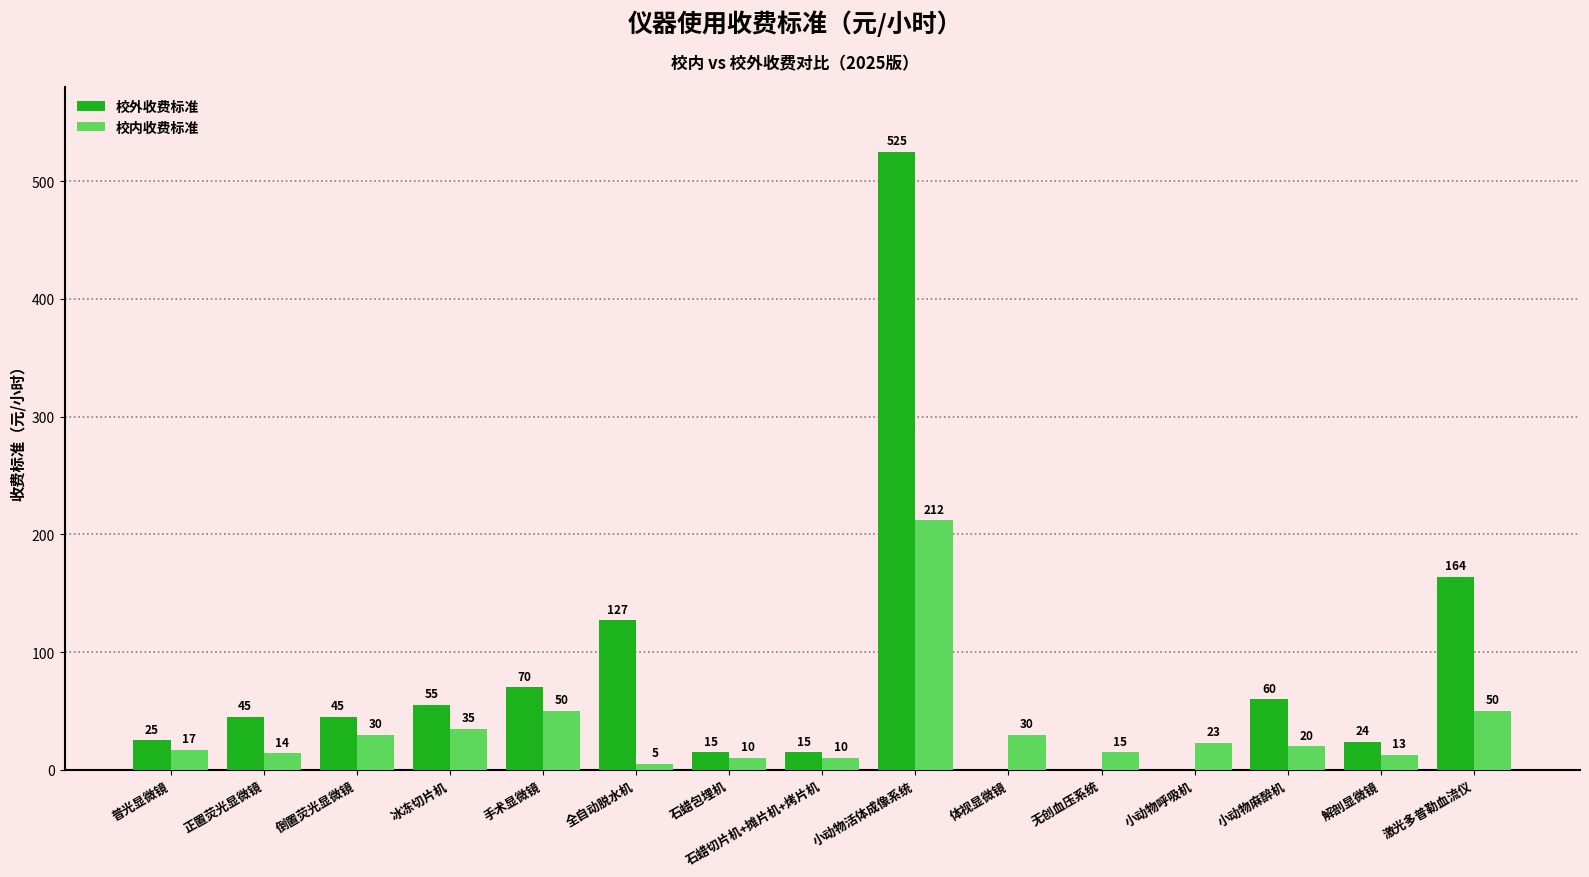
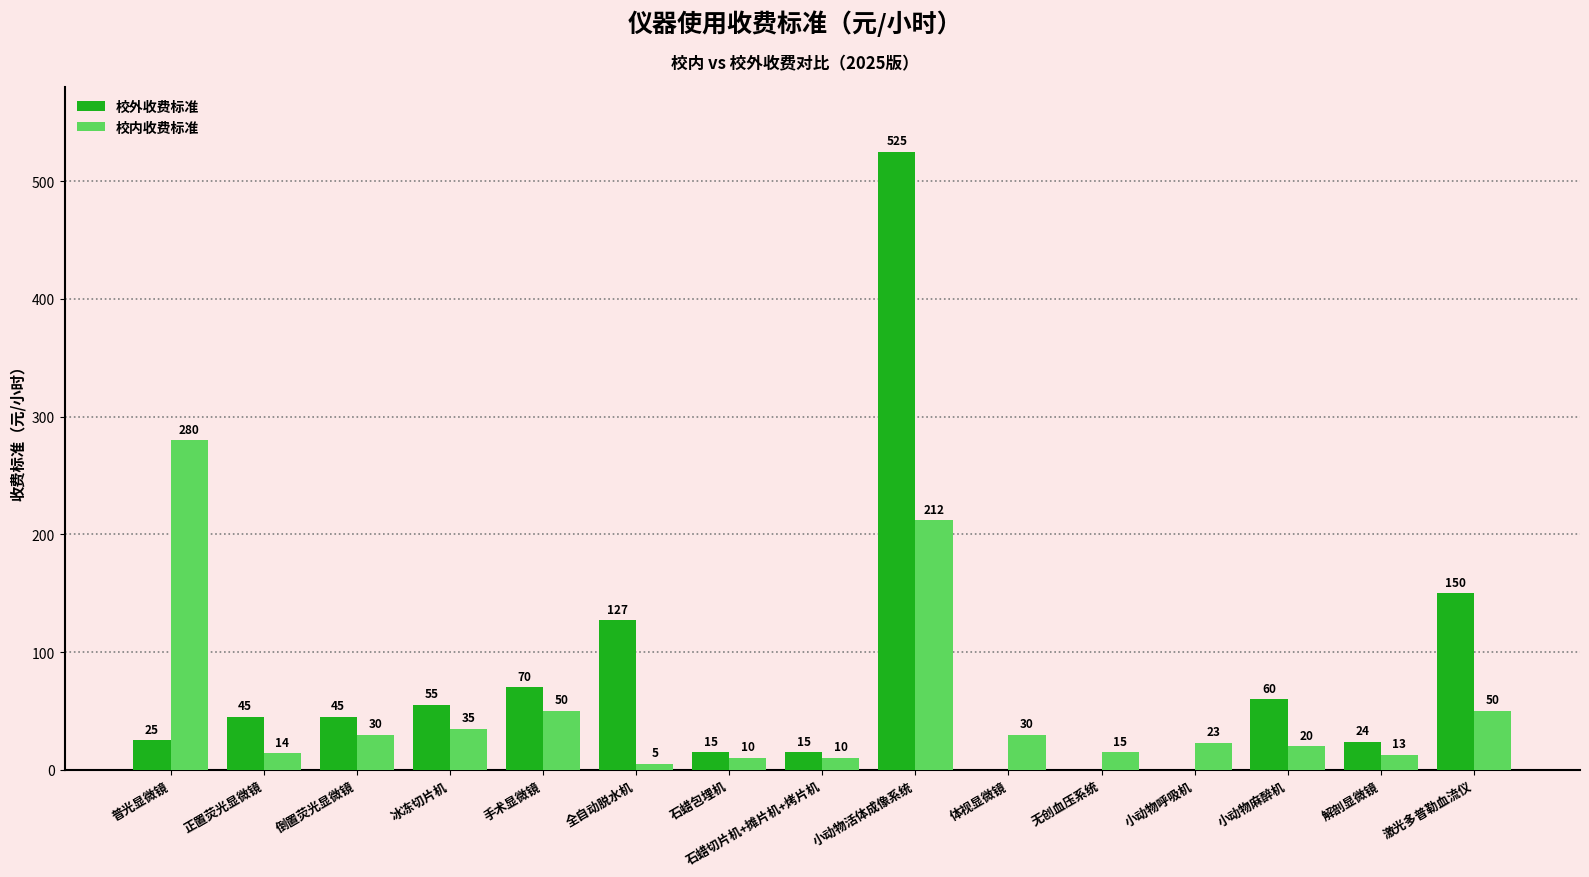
  {
    "校外收费标准": {
      "普光显微镜": 25,
      "正置荧光显微镜": 45,
      "倒置荧光显微镜": 45,
      "冰冻切片机": 55,
      "手术显微镜": 70,
      "全自动脱水机": 127,
      "石蜡包埋机": 15,
      "石蜡切片机+摊片机+烤片机": 15,
      "小动物活体成像系统": 525,
      "小动物麻醉机": 60,
      "解剖显微镜": 24,
-     "激光多普勒血流仪": 164
+     "激光多普勒血流仪": 150
    },
    "校内收费标准": {
-     "普光显微镜": 17,
+     "普光显微镜": 280,
      "正置荧光显微镜": 14,
      "倒置荧光显微镜": 30,
      "冰冻切片机": 35,
      "手术显微镜": 50,
      "全自动脱水机": 5,
      "石蜡包埋机": 10,
      "石蜡切片机+摊片机+烤片机": 10,
      "小动物活体成像系统": 212,
      "体视显微镜": 30,
      "无创血压系统": 15,
      "小动物呼吸机": 23,
      "小动物麻醉机": 20,
      "解剖显微镜": 13,
      "激光多普勒血流仪": 50
    }
  }
